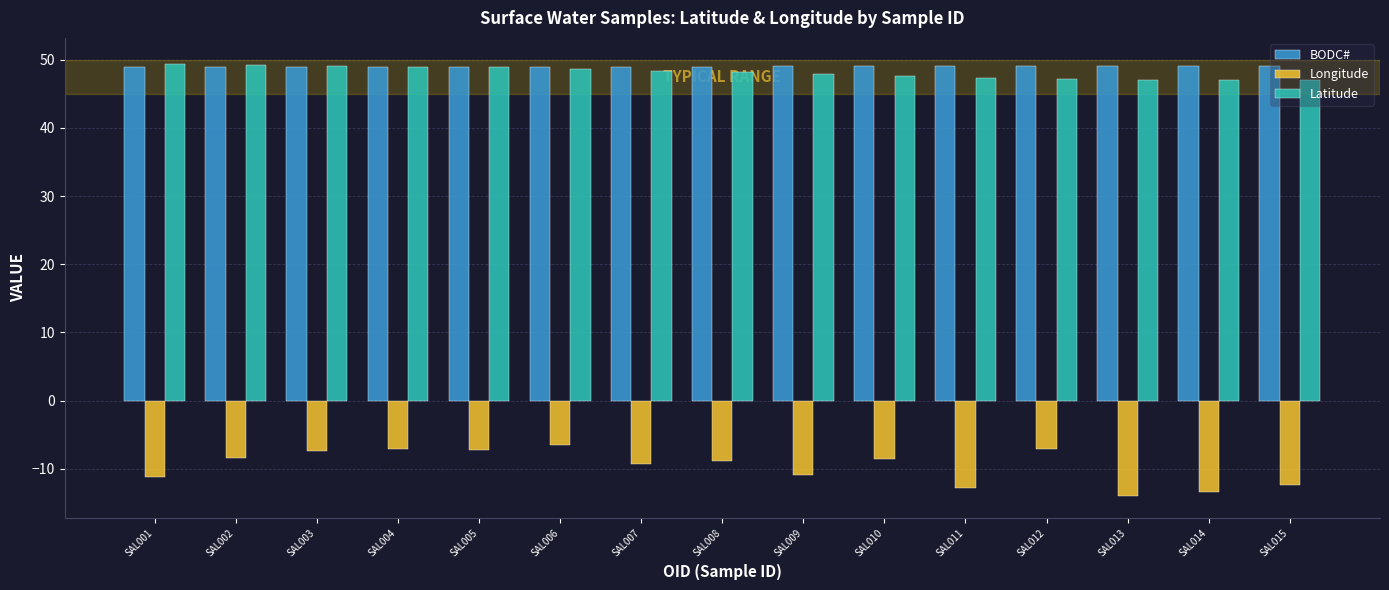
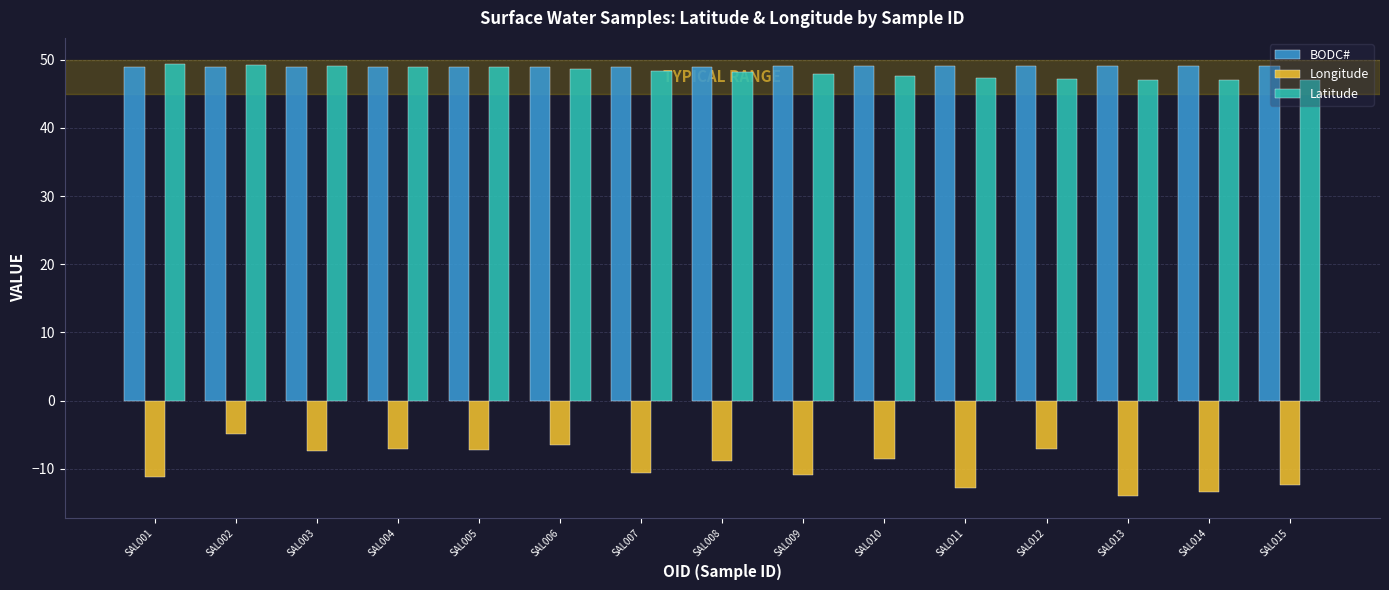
  {
    "Longitude": {
      "SAL001": -11,
-     "SAL002": -8,
+     "SAL002": -5,
      "SAL003": -7,
      "SAL004": -7,
      "SAL005": -7,
      "SAL006": -6,
-     "SAL007": -9,
+     "SAL007": -11,
      "SAL008": -9,
      "SAL009": -11,
      "SAL010": -9,
      "SAL011": -13,
      "SAL012": -7,
      "SAL013": -14,
      "SAL014": -13,
      "SAL015": -12
    }
  }
